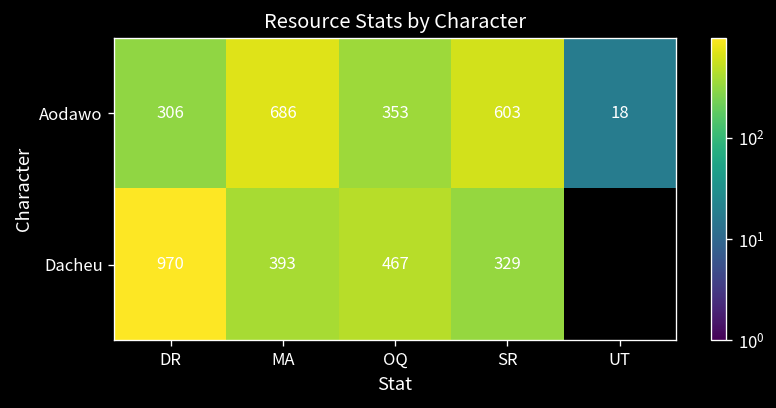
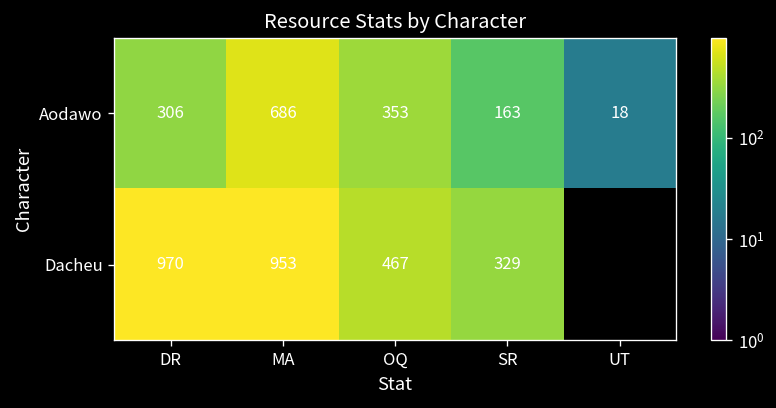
  {
    "Aodawo": {
      "DR": 306,
      "MA": 686,
      "OQ": 353,
-     "SR": 603,
+     "SR": 163,
      "UT": 18
    },
    "Dacheu": {
      "DR": 970,
-     "MA": 393,
+     "MA": 953,
      "OQ": 467,
      "SR": 329
    }
  }
